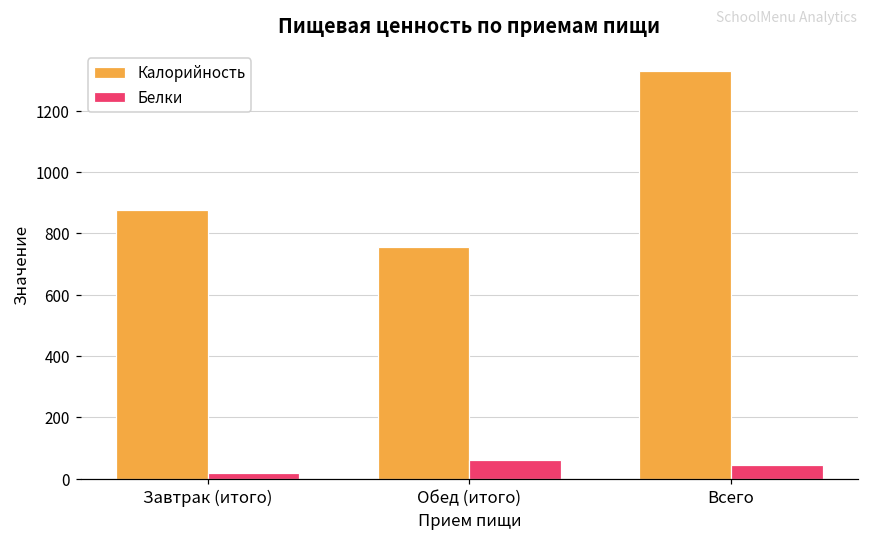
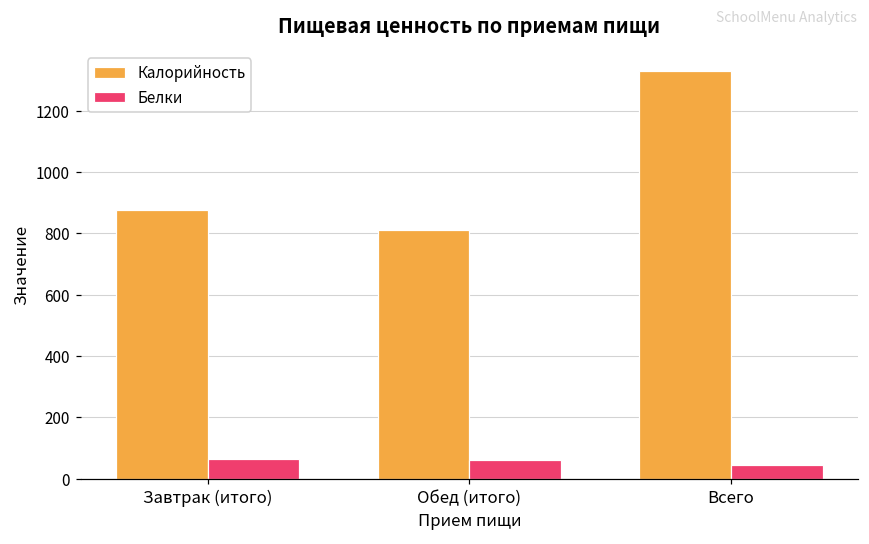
  {
    "Калорийность": {
      "Завтрак (итого)": 880,
-     "Обед (итого)": 760,
+     "Обед (итого)": 810,
      "Всего": 1330
    },
    "Белки": {
-     "Завтрак (итого)": 20,
+     "Завтрак (итого)": 60,
      "Обед (итого)": 60,
      "Всего": 40
    }
  }
